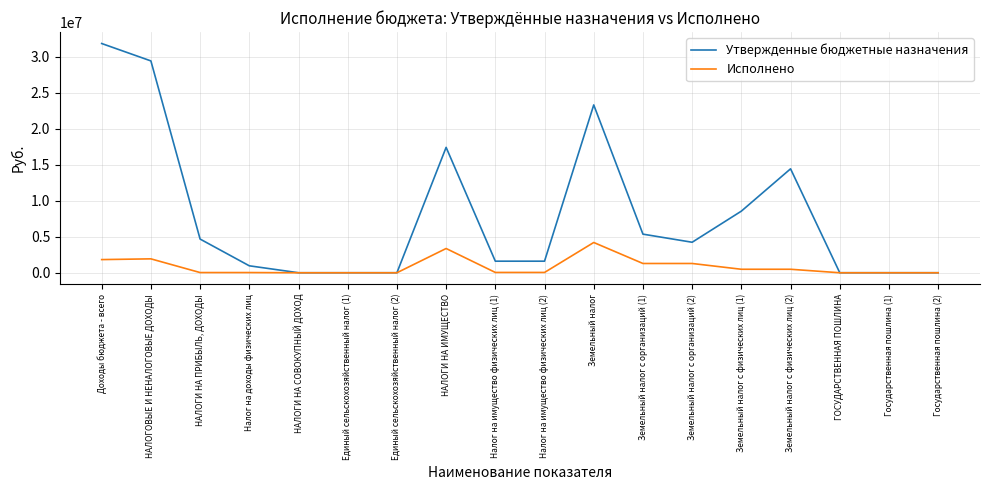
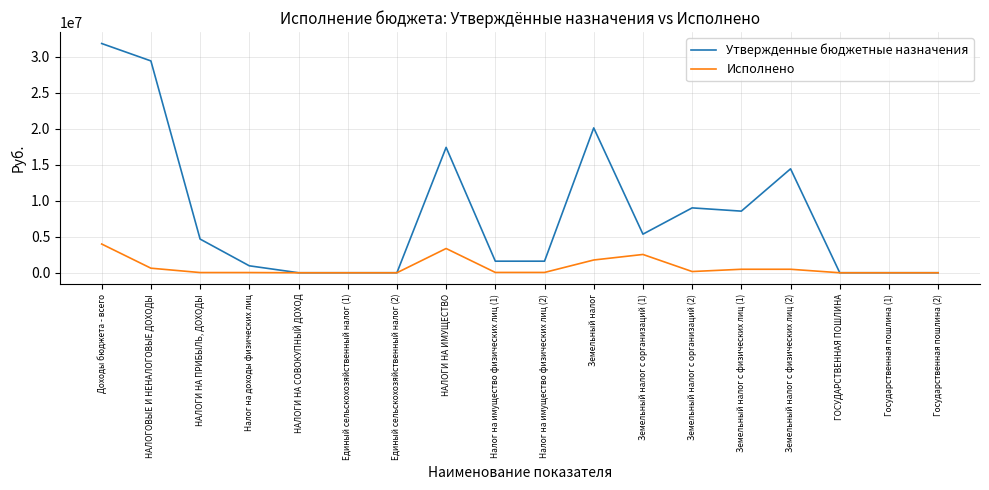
  {
    "Утвержденные бюджетные назначения": {
      "Доходы бюджета - всего": 32000000,
      "НАЛОГОВЫЕ И НЕНАЛОГОВЫЕ ДОХОДЫ": 29000000,
      "НАЛОГИ НА ПРИБЫЛЬ, ДОХОДЫ": 5000000,
      "Налог на доходы физических лиц": 1000000,
      "НАЛОГИ НА ИМУЩЕСТВО": 17000000,
      "Налог на имущество физических лиц (1)": 2000000,
      "Налог на имущество физических лиц (2)": 2000000,
-     "Земельный налог": 23000000,
+     "Земельный налог": 20000000,
      "Земельный налог с организаций (1)": 5000000,
-     "Земельный налог с организаций (2)": 4000000,
+     "Земельный налог с организаций (2)": 9000000,
      "Земельный налог с физических лиц (1)": 9000000,
      "Земельный налог с физических лиц (2)": 14000000
    },
    "Исполнено": {
-     "Доходы бюджета - всего": 2000000,
-     "НАЛОГОВЫЕ И НЕНАЛОГОВЫЕ ДОХОДЫ": 2000000,
+     "Доходы бюджета - всего": 4000000,
+     "НАЛОГОВЫЕ И НЕНАЛОГОВЫЕ ДОХОДЫ": 1000000,
      "НАЛОГИ НА ПРИБЫЛЬ, ДОХОДЫ": 0,
      "Налог на доходы физических лиц": 0,
      "НАЛОГИ НА ИМУЩЕСТВО": 3000000,
      "Налог на имущество физических лиц (1)": 0,
      "Налог на имущество физических лиц (2)": 0,
-     "Земельный налог": 4000000,
-     "Земельный налог с организаций (1)": 1000000,
-     "Земельный налог с организаций (2)": 1000000,
+     "Земельный налог": 2000000,
+     "Земельный налог с организаций (1)": 3000000,
+     "Земельный налог с организаций (2)": 0,
      "Земельный налог с физических лиц (1)": 0,
      "Земельный налог с физических лиц (2)": 0
    }
  }
